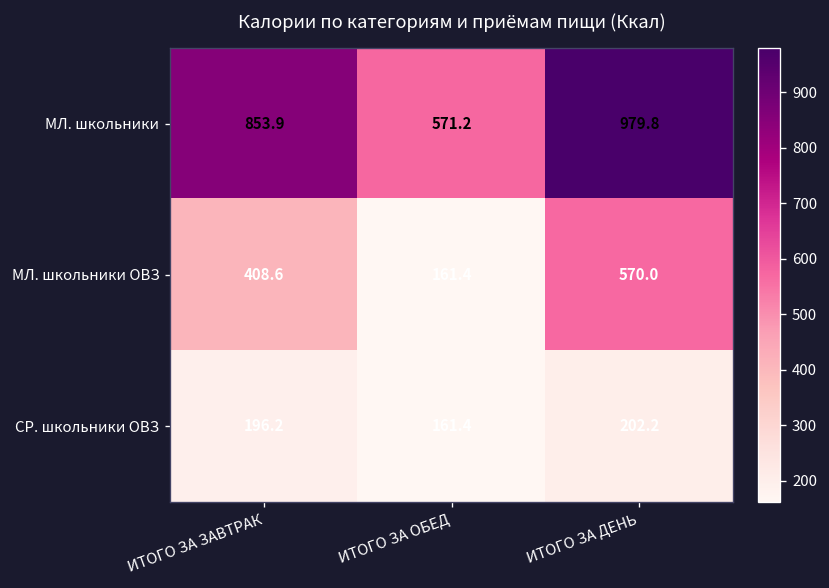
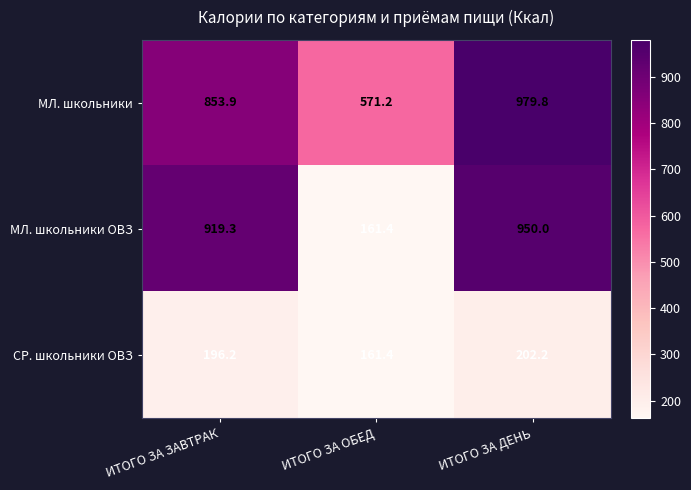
  {
    "МЛ. школьники": {
      "ИТОГО ЗА ЗАВТРАК": 853.9,
      "ИТОГО ЗА ОБЕД": 571.2,
      "ИТОГО ЗА ДЕНЬ": 979.8
    },
    "МЛ. школьники ОВЗ": {
-     "ИТОГО ЗА ЗАВТРАК": 408.6,
-     "ИТОГО ЗА ДЕНЬ": 570.0
+     "ИТОГО ЗА ЗАВТРАК": 919.3,
+     "ИТОГО ЗА ДЕНЬ": 950.0
    }
  }
